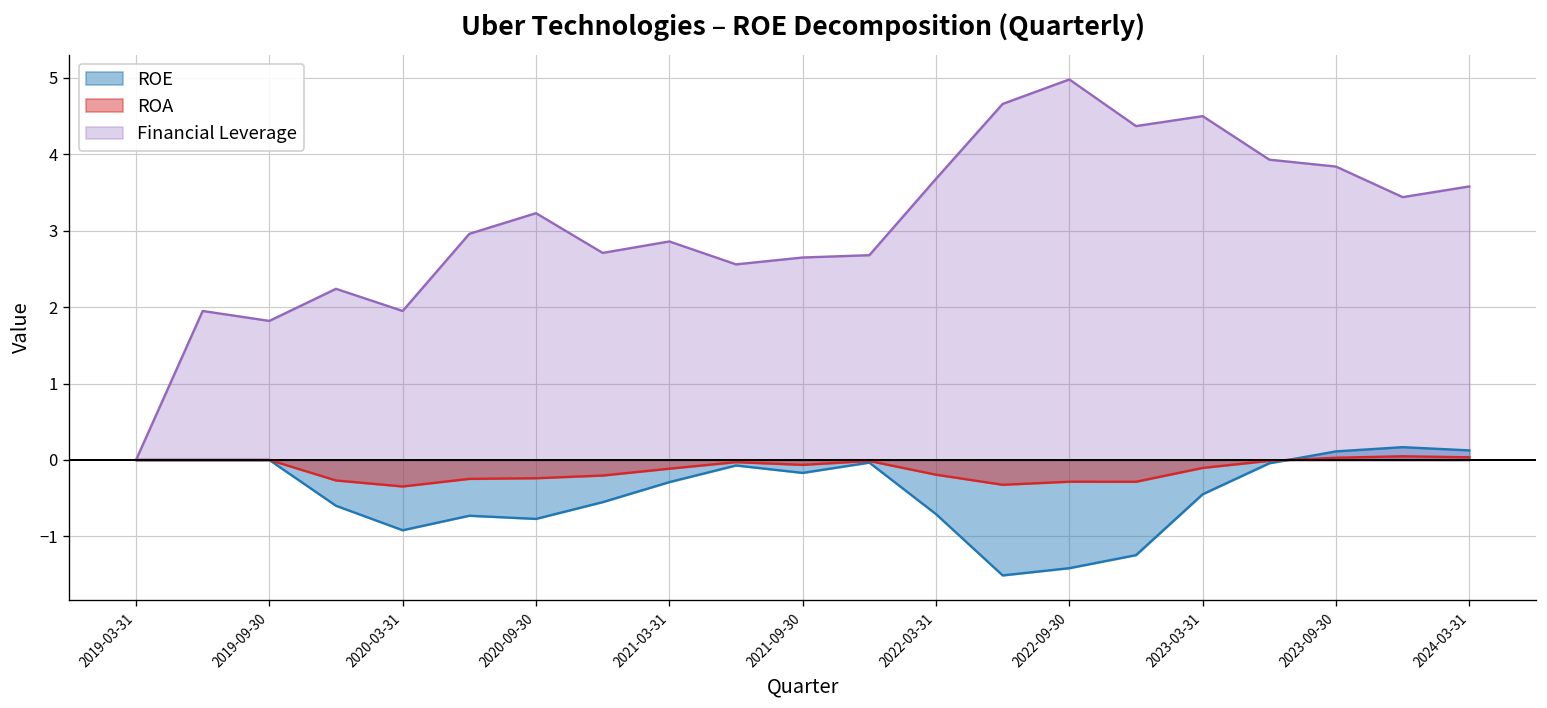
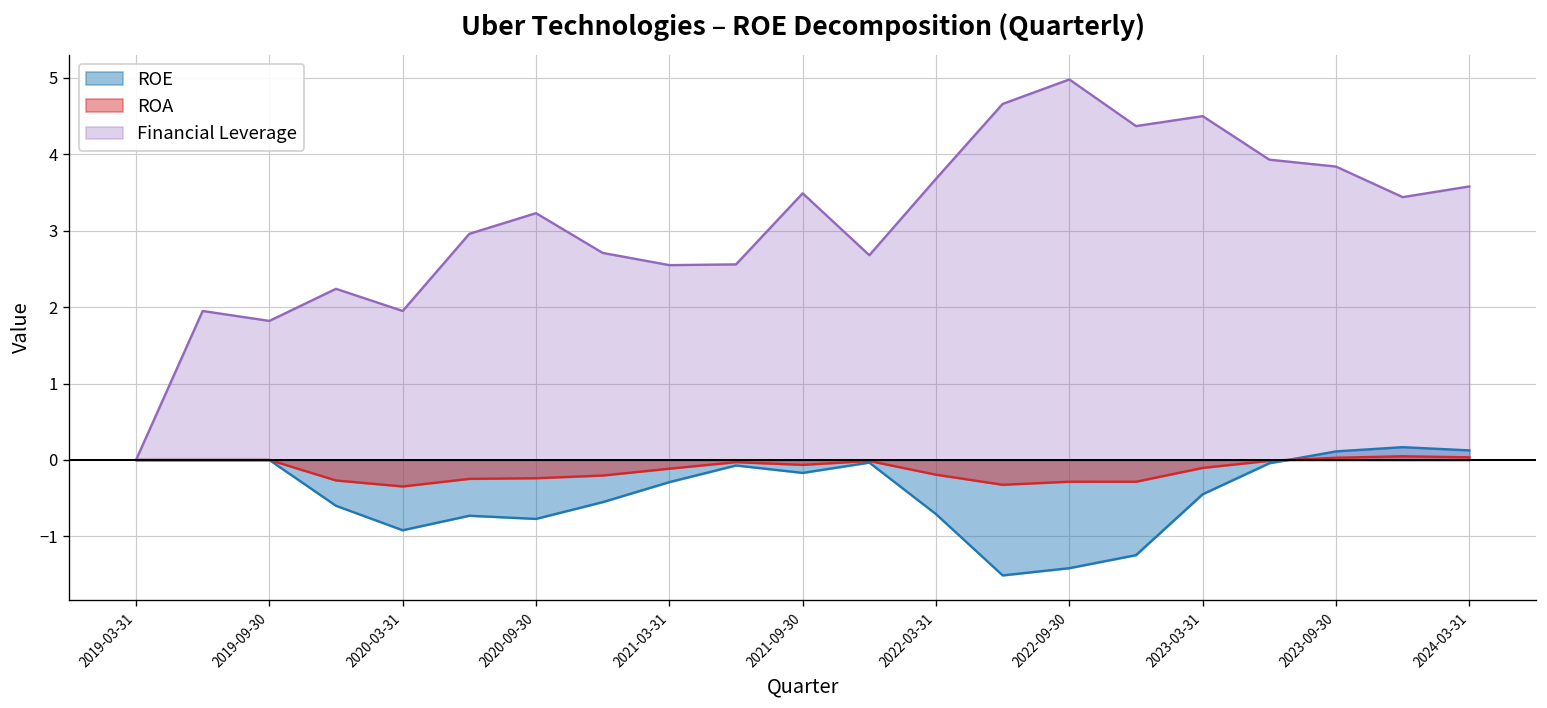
  {
    "Financial Leverage": {
      "2019-09-30": 1.8,
      "2020-03-31": 2.0,
      "2020-09-30": 3.2,
-     "2021-03-31": 2.9,
-     "2021-09-30": 2.7,
+     "2021-03-31": 2.6,
+     "2021-09-30": 3.5,
      "2022-03-31": 3.7,
      "2022-09-30": 5.0,
      "2023-03-31": 4.5,
      "2023-09-30": 3.8,
      "2024-03-31": 3.6
    }
  }
